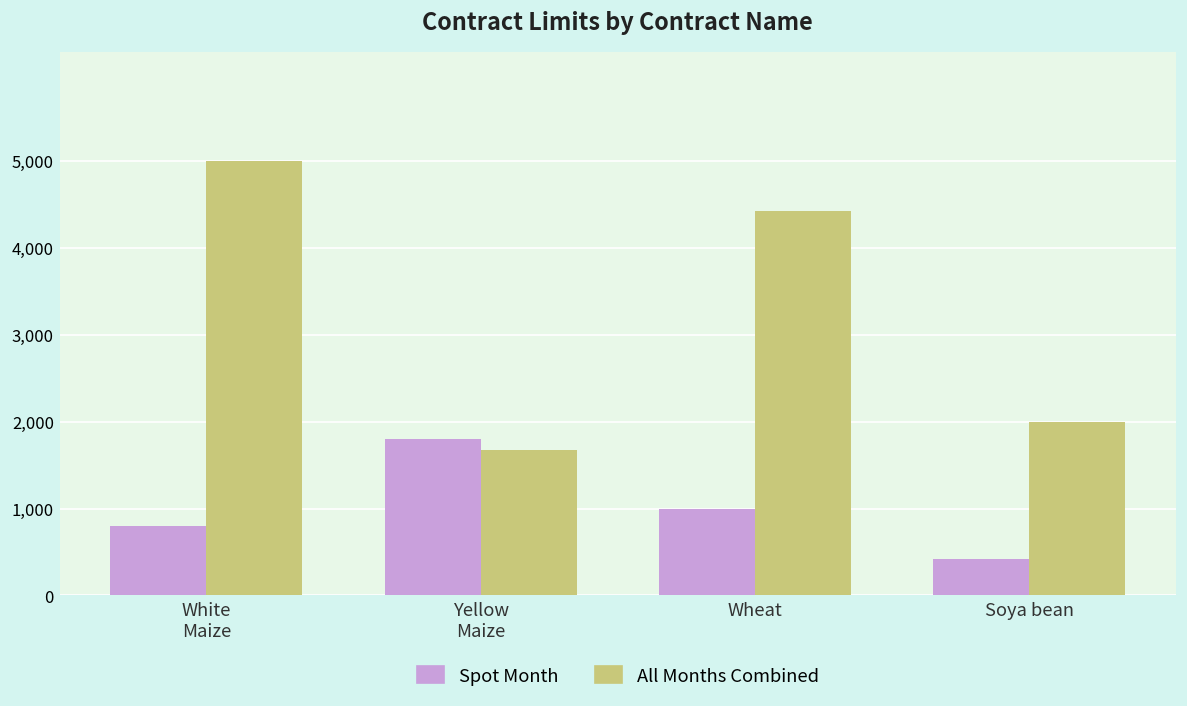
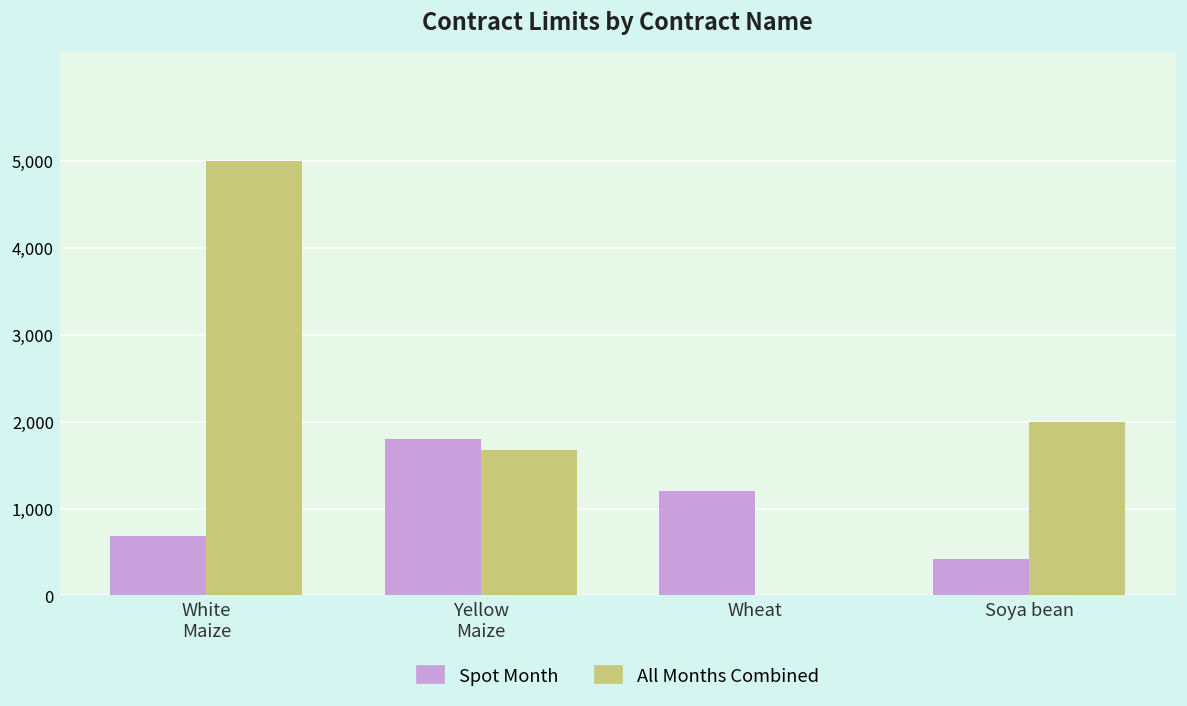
  {
    "Spot Month": {
-     "White Maize": "800",
+     "White Maize": "700",
      "Yellow Maize": "1,800",
-     "Wheat": "1,000",
+     "Wheat": "1,200",
      "Soya bean": "400"
    },
    "All Months Combined": {
      "White Maize": "5,000",
      "Yellow Maize": "1,700",
-     "Wheat": "4,400",
+     "Wheat": "0",
      "Soya bean": "2,000"
    }
  }
